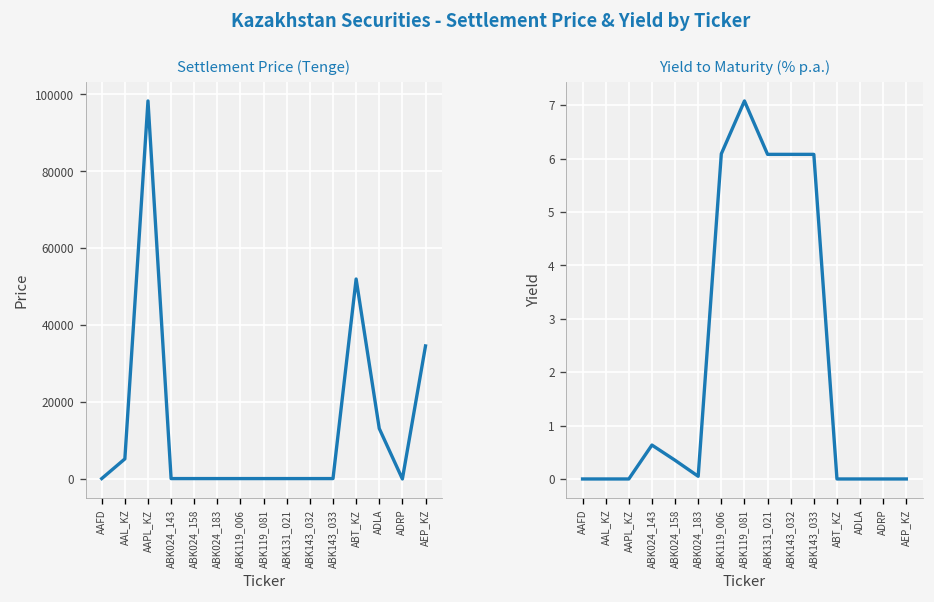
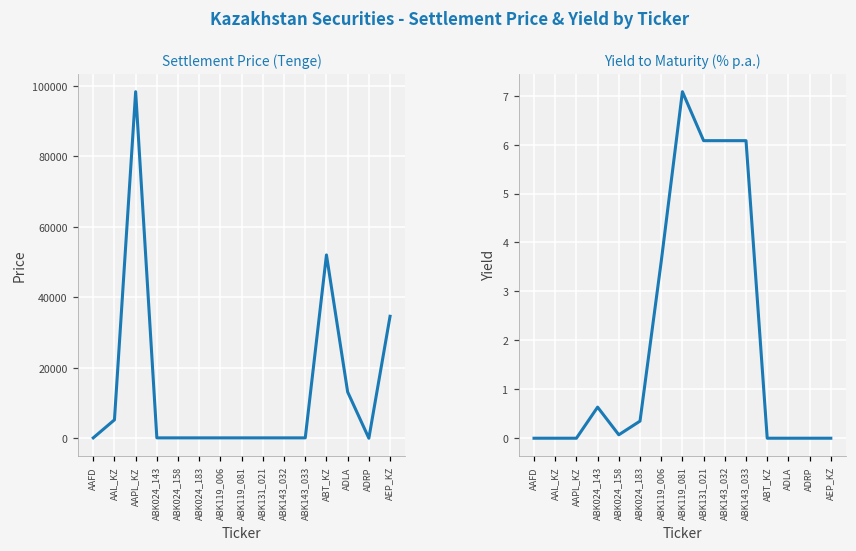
  {
    "Settlement Price (Tenge)": {
      "AAFD": 0,
      "AAL_KZ": 5000,
      "AAPL_KZ": 98000,
      "ABK024_143": 0,
      "ABK024_158": 0,
      "ABK024_183": 0,
      "ABK119_006": 0,
      "ABK119_081": 0,
      "ABK131_021": 0,
      "ABK143_032": 0,
      "ABK143_033": 0,
      "ABT_KZ": 52000,
      "ADLA": 13000,
      "ADRP": 0,
      "AEP_KZ": 35000
    },
    "Yield to Maturity (% p.a.)": {
      "AAFD": 0.0,
      "AAL_KZ": 0.0,
      "AAPL_KZ": 0.0,
      "ABK024_143": 0.6,
-     "ABK024_158": 0.4,
-     "ABK024_183": 0.1,
-     "ABK119_006": 6.1,
+     "ABK024_158": 0.1,
+     "ABK024_183": 0.4,
+     "ABK119_006": 3.6,
      "ABK119_081": 7.1,
      "ABK131_021": 6.1,
      "ABK143_032": 6.1,
      "ABK143_033": 6.1,
      "ABT_KZ": 0.0,
      "ADLA": 0.0,
      "ADRP": 0.0,
      "AEP_KZ": 0.0
    }
  }
